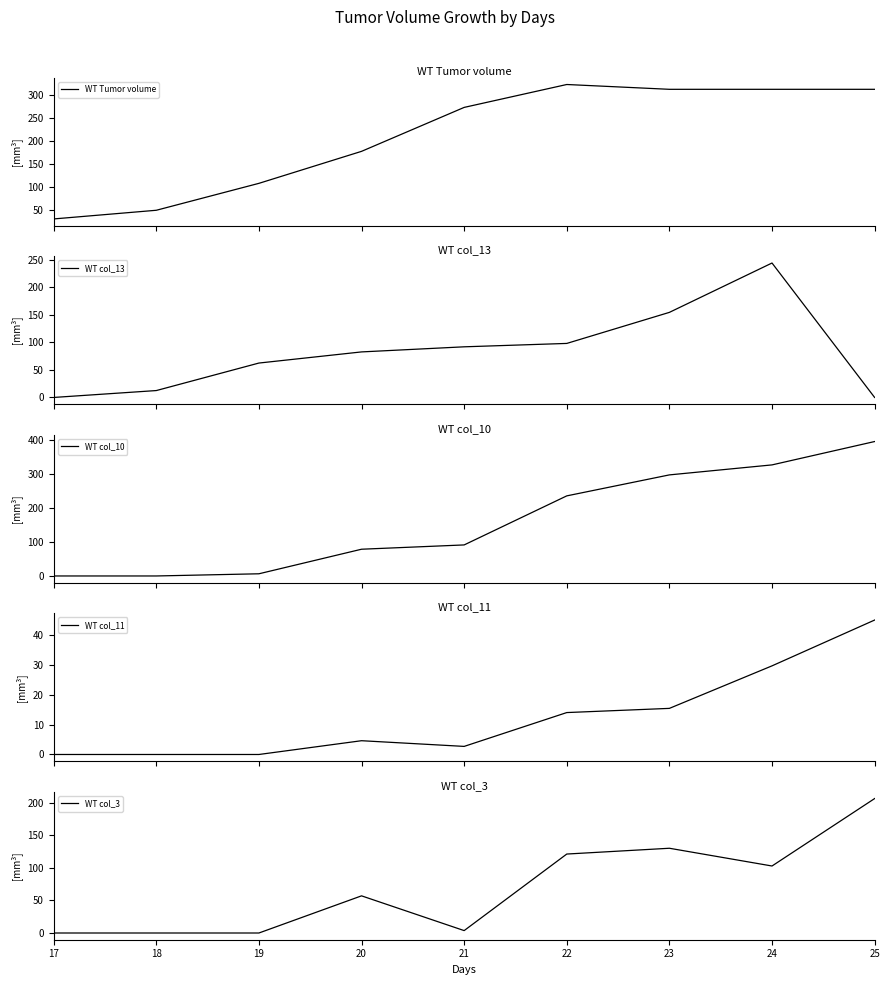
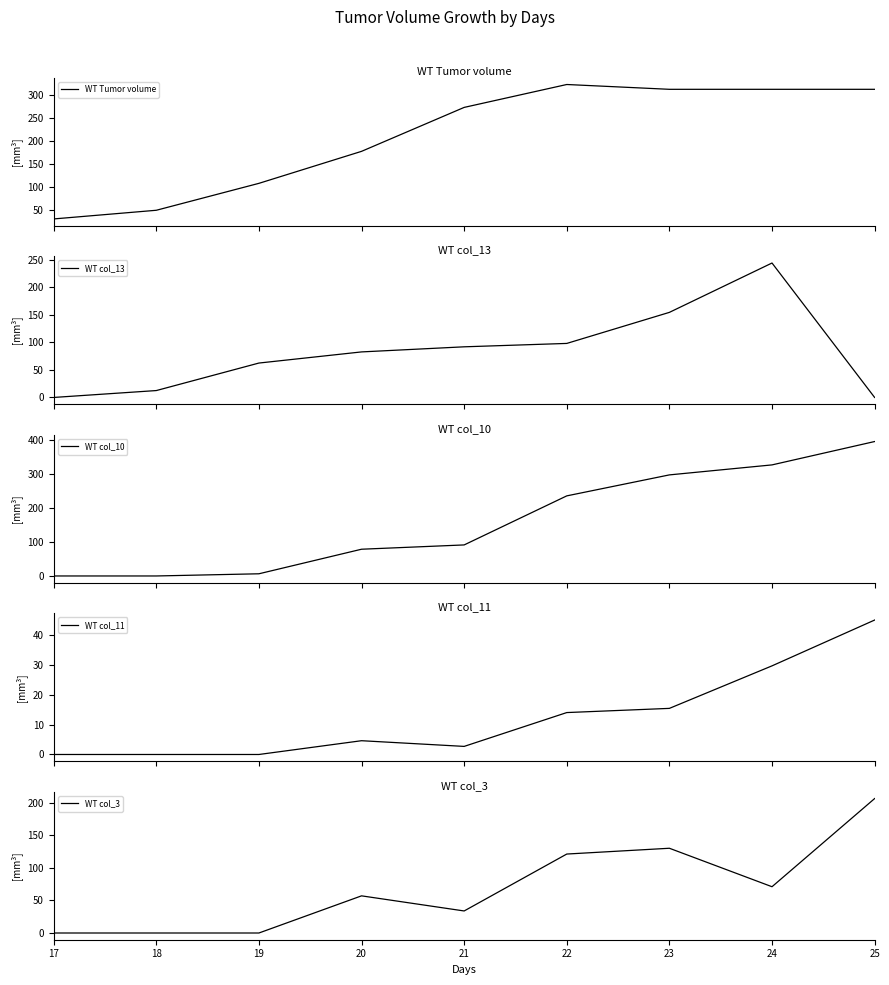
  {
    "WT col_3": {
      "17": 0,
      "18": 0,
      "19": 0,
      "20": 60,
-     "21": 0,
+     "21": 30,
      "22": 120,
      "23": 130,
-     "24": 100,
+     "24": 70,
      "25": 210
    }
  }
